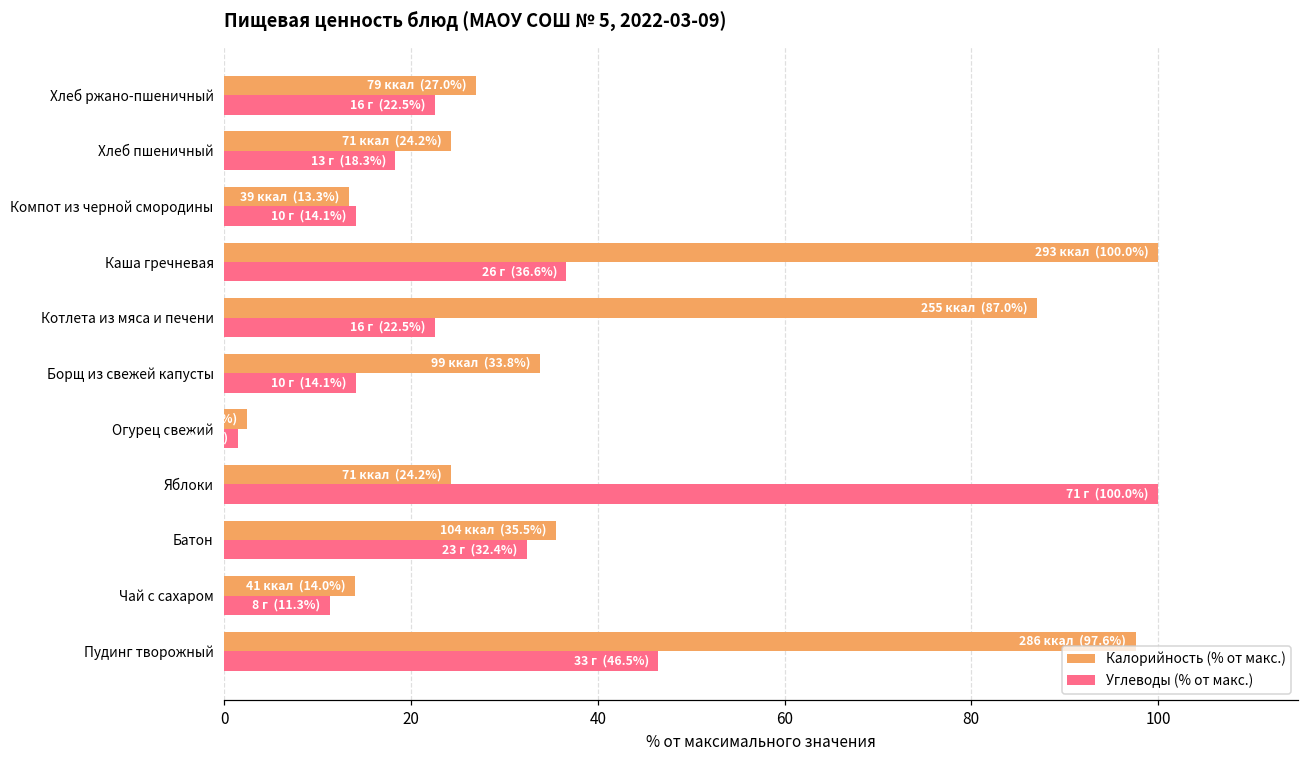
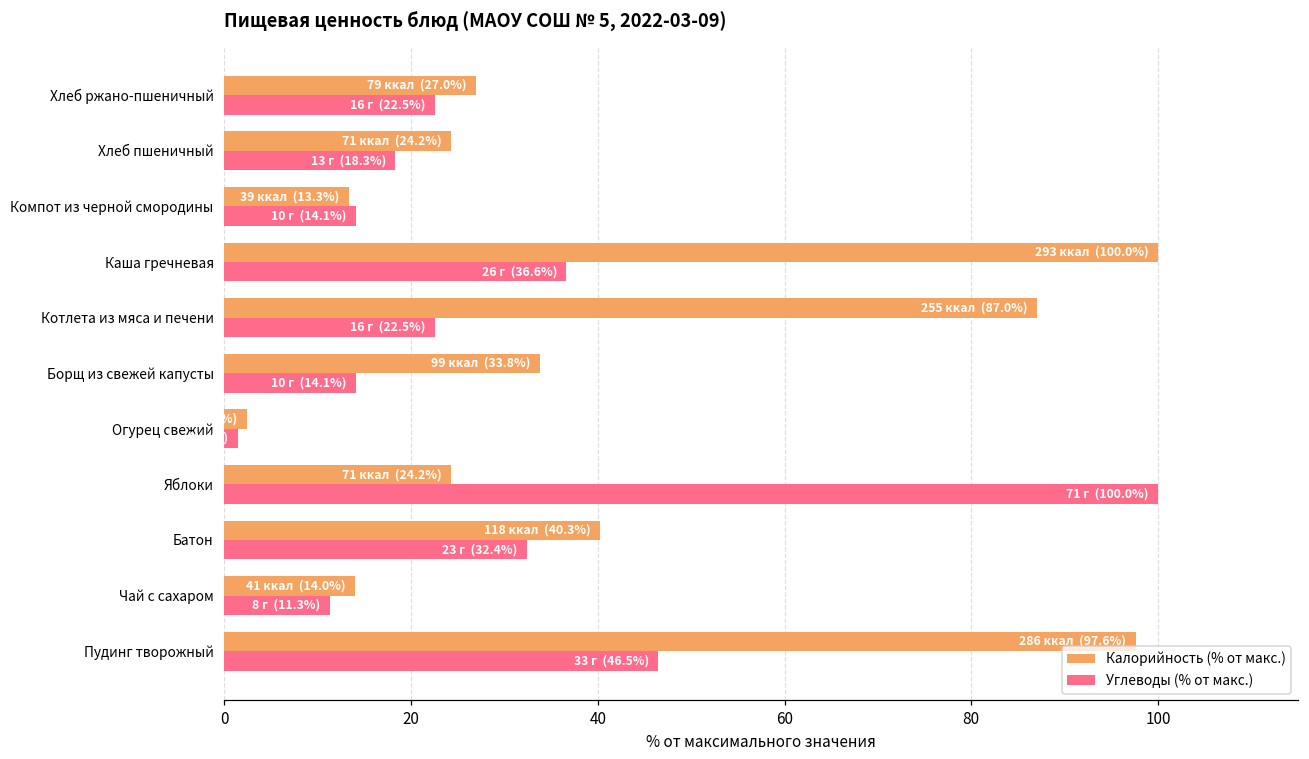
  {
    "Калорийность (% от макс.)": {
      "Хлеб ржано-пшеничный": "(27.0%)",
      "Хлеб пшеничный": "(24.2%)",
      "Компот из черной смородины": "(13.3%)",
      "Каша гречневая": "(100.0%)",
      "Котлета из мяса и печени": "(87.0%)",
      "Борщ из свежей капусты": "(33.8%)",
      "Яблоки": "(24.2%)",
-     "Батон": "104 ккал (35.5%)",
+     "Батон": "118 ккал (40.3%)",
      "Чай с сахаром": "(14.0%)"
    },
    "Углеводы (% от макс.)": {
      "Хлеб ржано-пшеничный": "(22.5%)",
      "Хлеб пшеничный": "(18.3%)",
      "Компот из черной смородины": "(14.1%)",
      "Каша гречневая": "(36.6%)",
      "Котлета из мяса и печени": "(22.5%)",
      "Борщ из свежей капусты": "(14.1%)",
      "Яблоки": "(100.0%)",
      "Батон": "(32.4%)",
      "Чай с сахаром": "(11.3%)",
      "Пудинг творожный": "(46.5%)"
    }
  }
